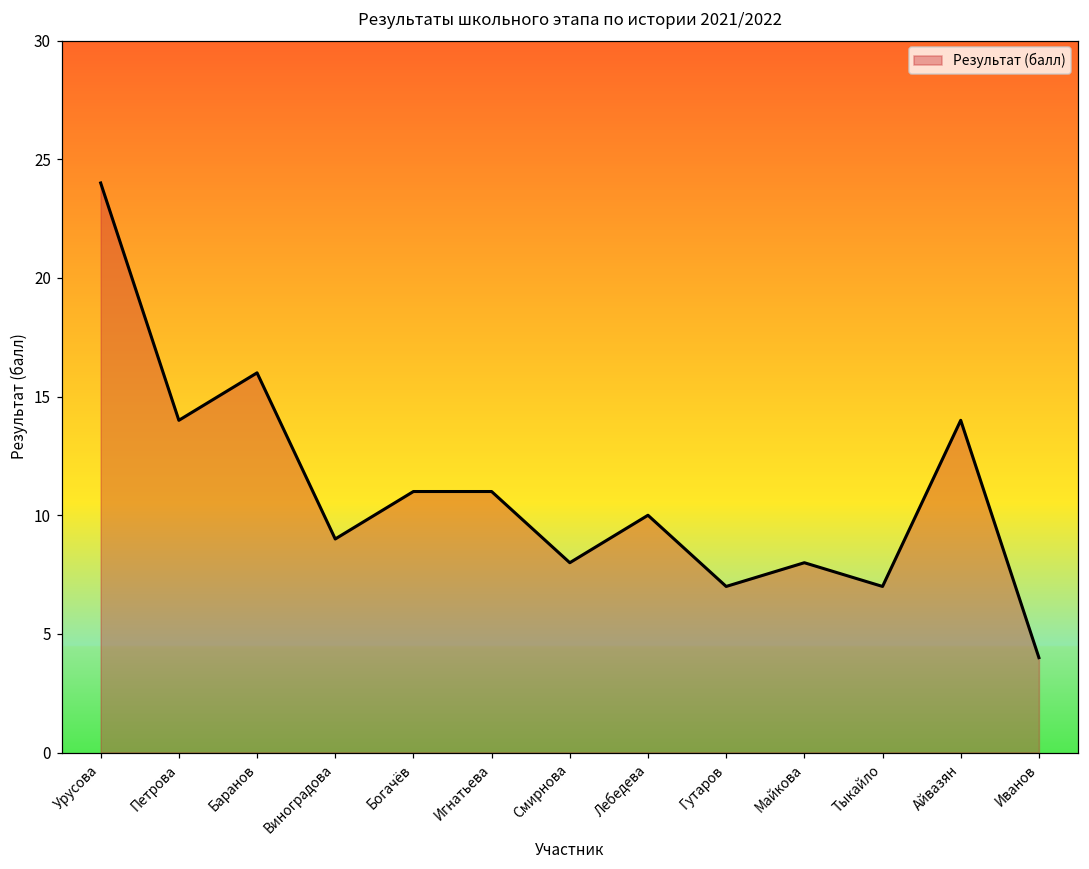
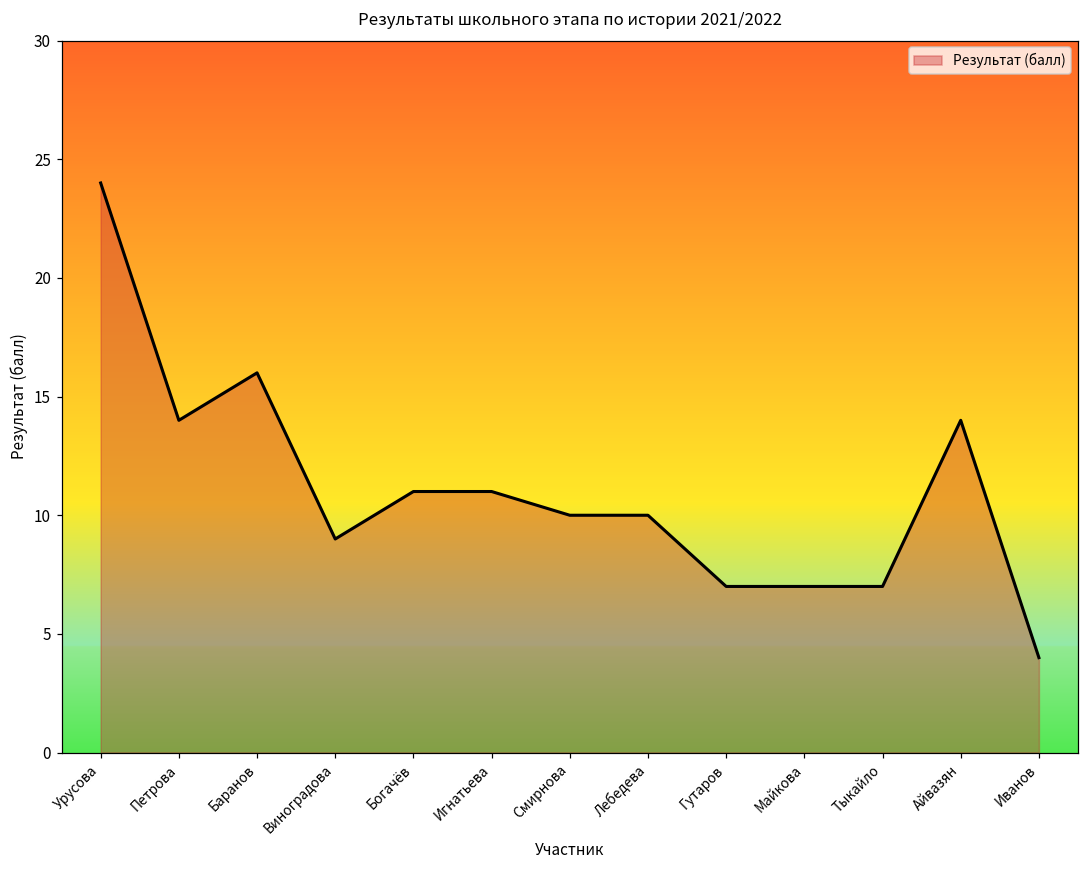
  {
    "Урусова": 24,
    "Петрова": 14,
    "Баранов": 16,
    "Виноградова": 9,
    "Богачёв": 11,
    "Игнатьева": 11,
-   "Смирнова": 8,
+   "Смирнова": 10,
    "Лебедева": 10,
    "Гутаров": 7,
-   "Майкова": 8,
+   "Майкова": 7,
    "Тыкайло": 7,
    "Айвазян": 14,
    "Иванов": 4
  }
